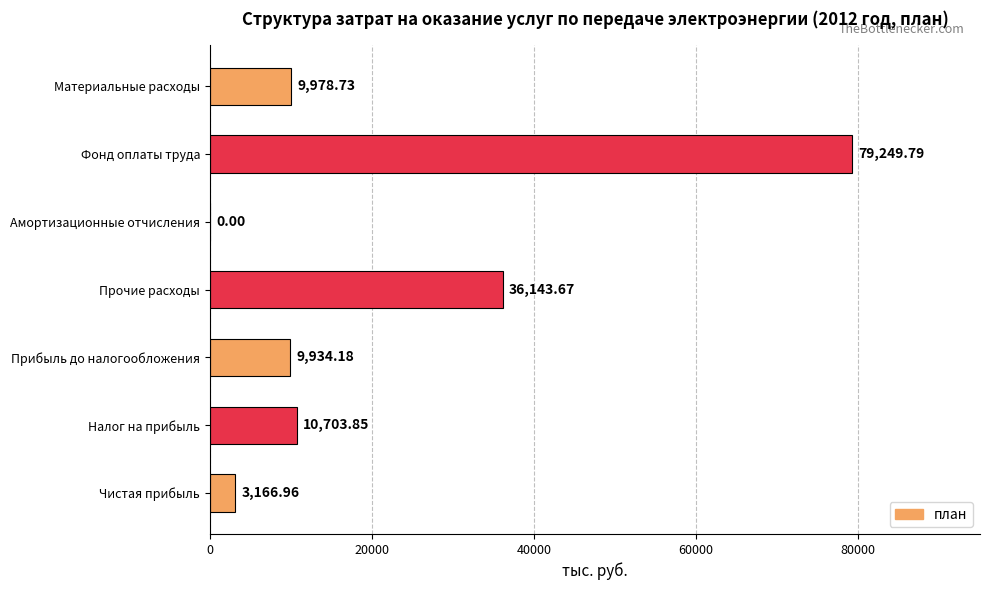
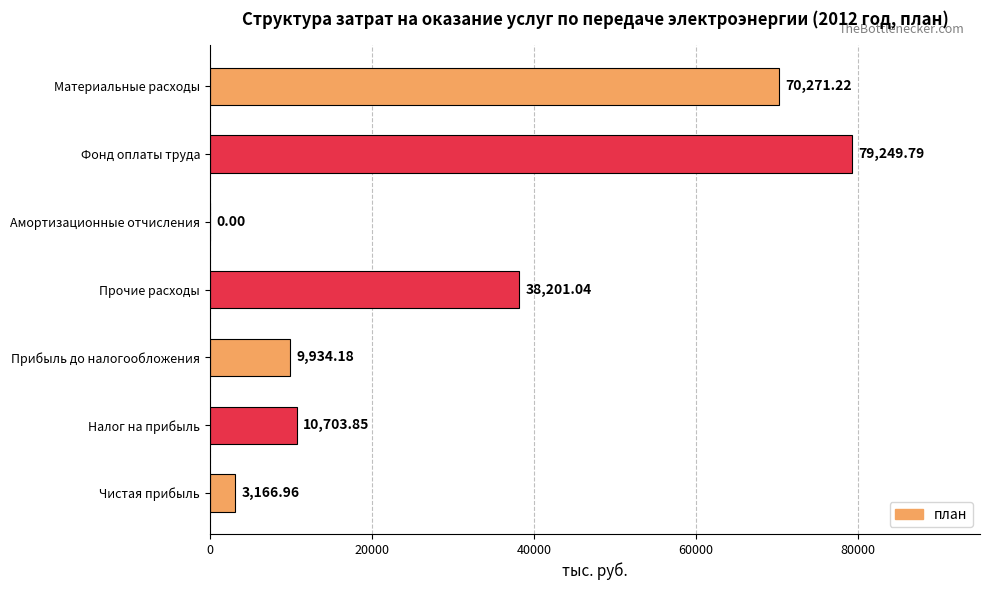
  {
-   "Материальные расходы": "9,978.73",
+   "Материальные расходы": "70,271.22",
    "Фонд оплаты труда": "79,249.79",
    "Амортизационные отчисления": "0.00",
-   "Прочие расходы": "36,143.67",
+   "Прочие расходы": "38,201.04",
    "Прибыль до налогообложения": "9,934.18",
    "Налог на прибыль": "10,703.85",
    "Чистая прибыль": "3,166.96"
  }
